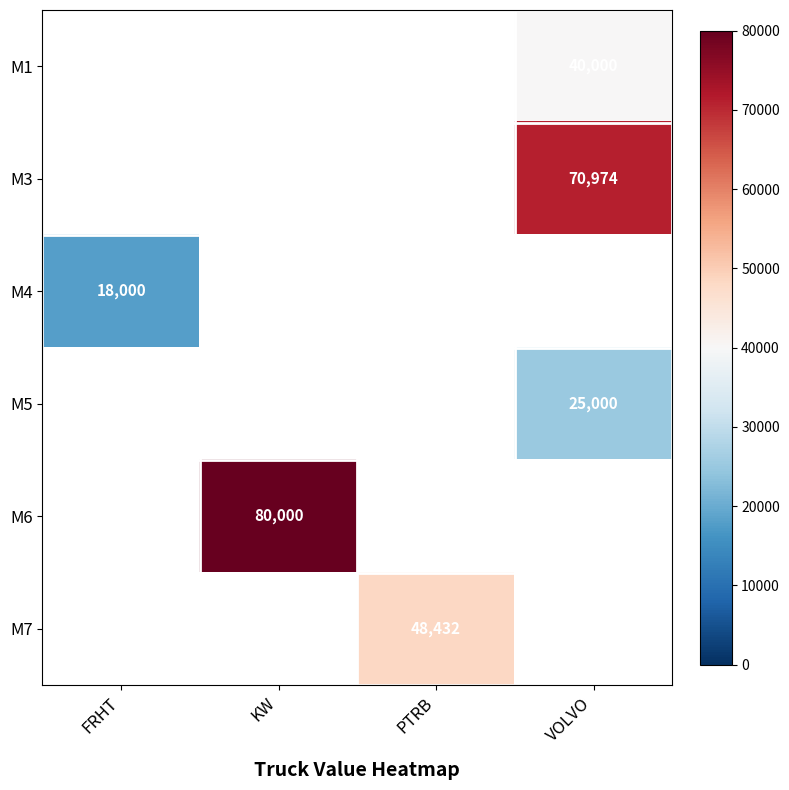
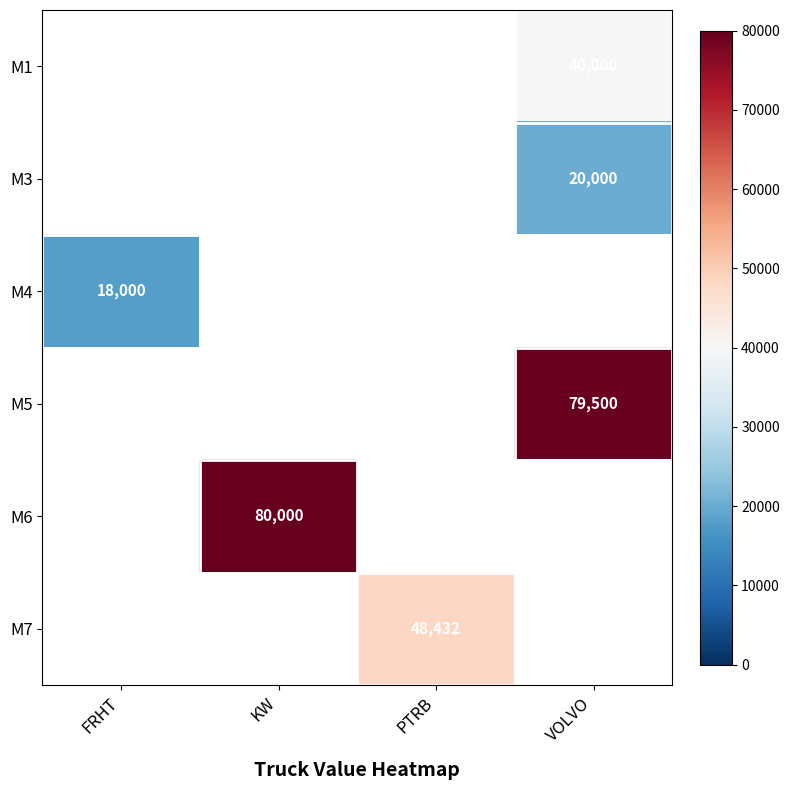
  {
    "M3": {
-     "VOLVO": "70,974"
+     "VOLVO": "20,000"
    },
    "M4": {
      "FRHT": "18,000"
    },
    "M5": {
-     "VOLVO": "25,000"
+     "VOLVO": "79,500"
    },
    "M6": {
      "KW": "80,000"
    },
    "M7": {
      "PTRB": "48,432"
    }
  }
